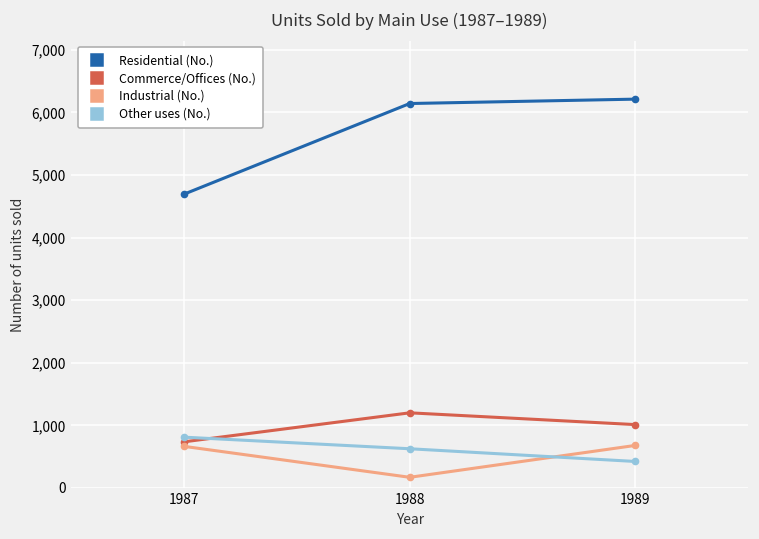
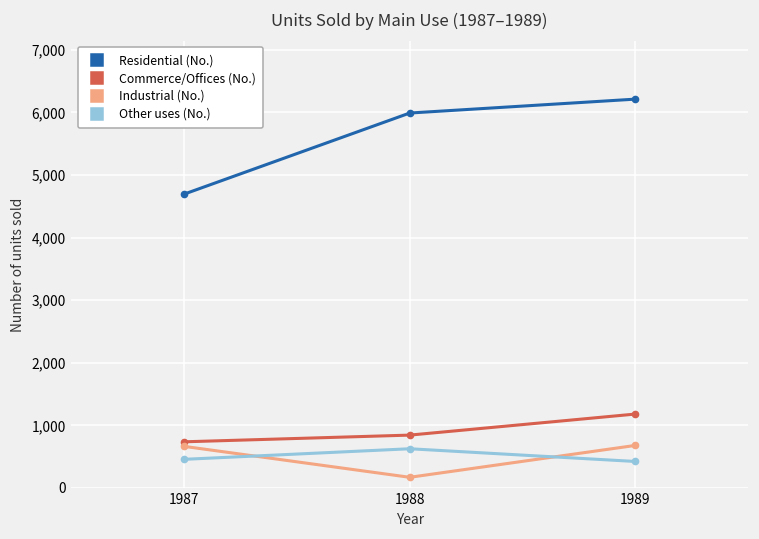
  {
    "Residential (No.)": {
      "1987": "4,700",
-     "1988": "6,100",
+     "1988": "6,000",
      "1989": "6,200"
    },
    "Commerce/Offices (No.)": {
      "1987": "700",
-     "1988": "1,200",
-     "1989": "1,000"
+     "1988": "800",
+     "1989": "1,200"
    },
    "Industrial (No.)": {
      "1987": "700",
      "1988": "200",
      "1989": "700"
    },
    "Other uses (No.)": {
-     "1987": "800",
+     "1987": "500",
      "1988": "600",
      "1989": "400"
    }
  }
